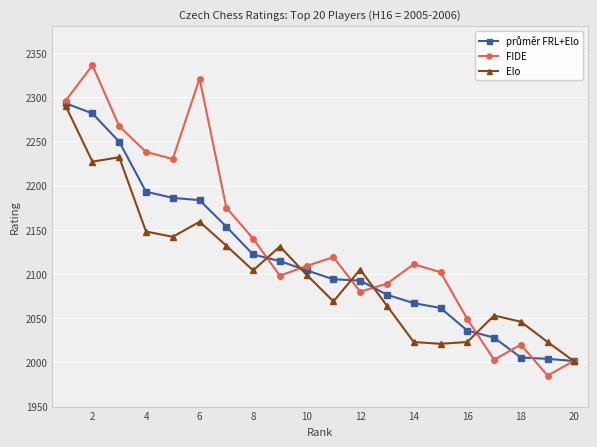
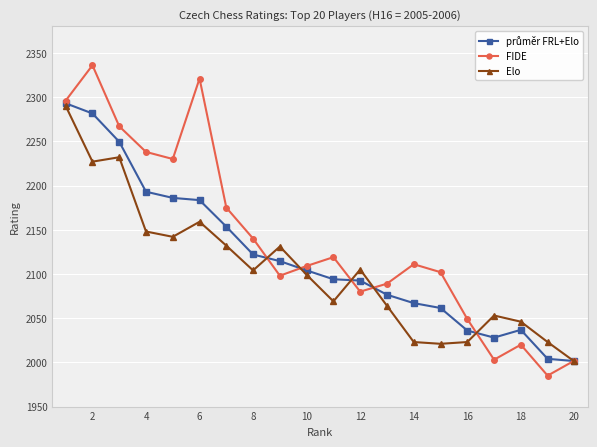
  {
    "průměr FRL+Elo": {
      "2": 2280,
      "4": 2190,
      "6": 2180,
      "8": 2120,
      "10": 2100,
      "12": 2090,
      "14": 2070,
      "16": 2040,
-     "18": 2010
+     "18": 2040
    },
    "FIDE": {
      "2": 2340,
      "4": 2240,
      "6": 2320,
      "8": 2140,
      "10": 2110,
      "12": 2080,
      "14": 2110,
      "16": 2050,
      "18": 2020
    },
    "Elo": {
      "2": 2230,
      "4": 2150,
      "6": 2160,
      "8": 2100,
      "10": 2100,
      "12": 2110,
      "14": 2020,
      "16": 2020,
      "18": 2050
    }
  }
